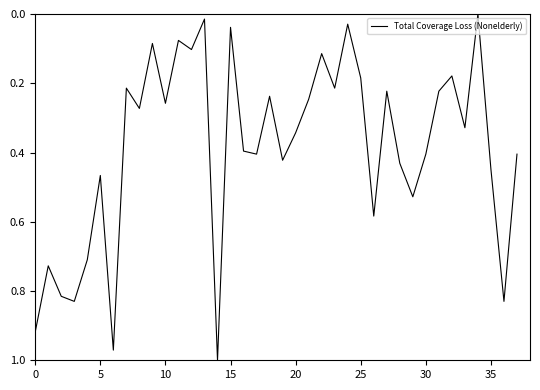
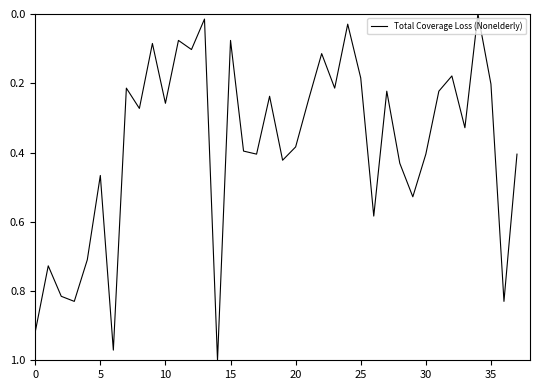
  {
    "0": 0.92,
    "5": 0.47,
    "10": 0.26,
-   "15": 0.04,
-   "20": 0.34,
+   "15": 0.08,
+   "20": 0.38,
    "25": 0.18,
    "30": 0.40,
-   "35": 0.45
+   "35": 0.20
  }
